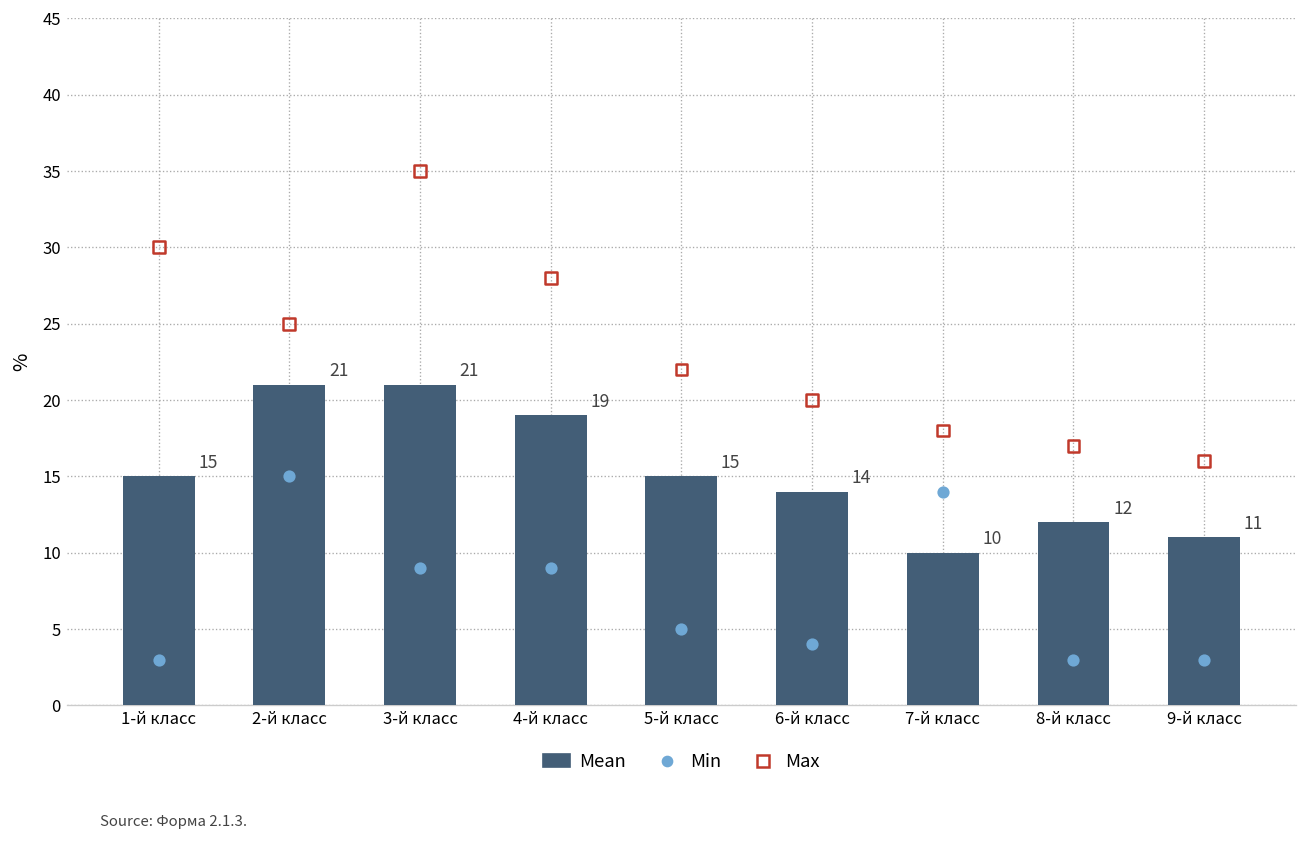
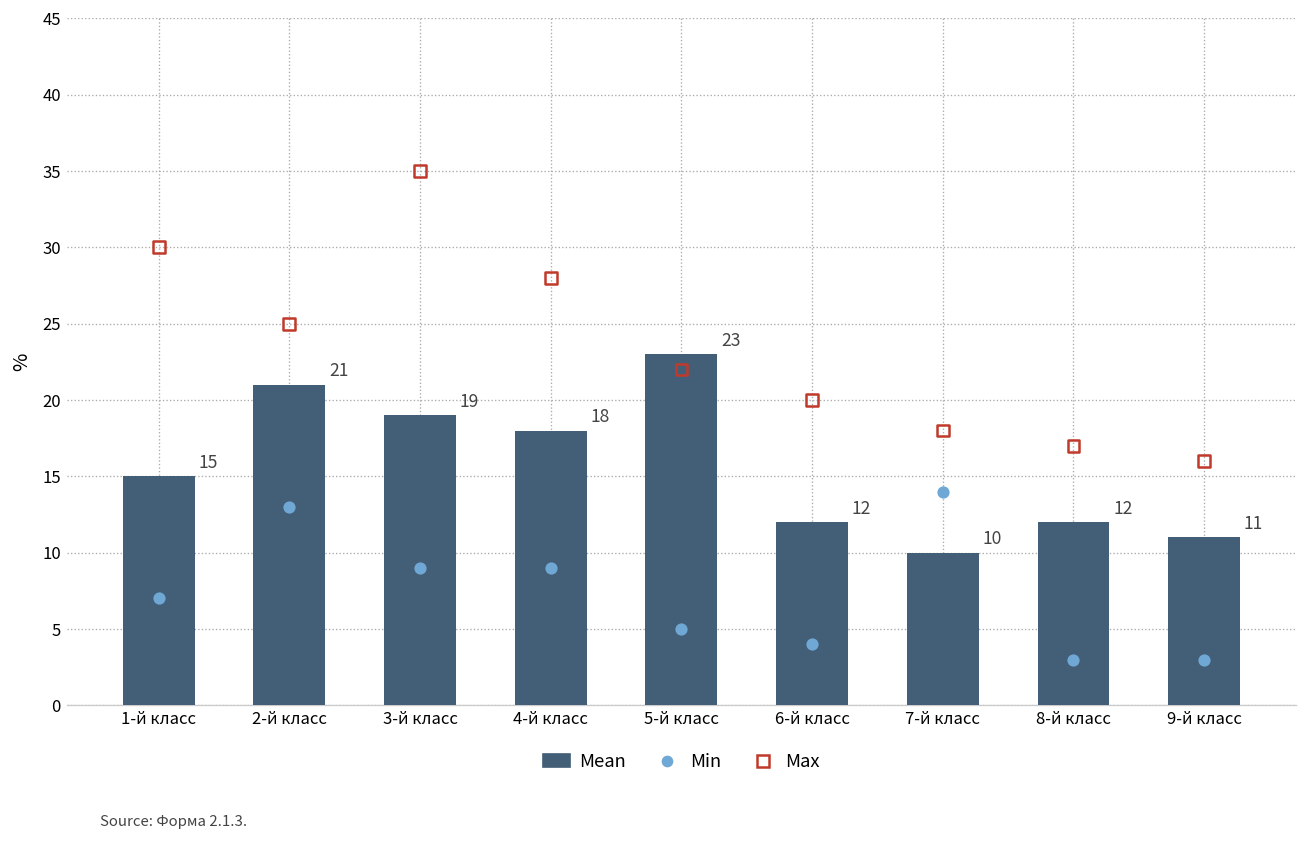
  {
    "Min": {
-     "1-й класс": 3,
-     "2-й класс": 15
+     "1-й класс": 7,
+     "2-й класс": 13
    },
    "Mean": {
-     "3-й класс": 21,
-     "4-й класс": 19,
-     "5-й класс": 15,
-     "6-й класс": 14
+     "3-й класс": 19,
+     "4-й класс": 18,
+     "5-й класс": 23,
+     "6-й класс": 12
    }
  }
